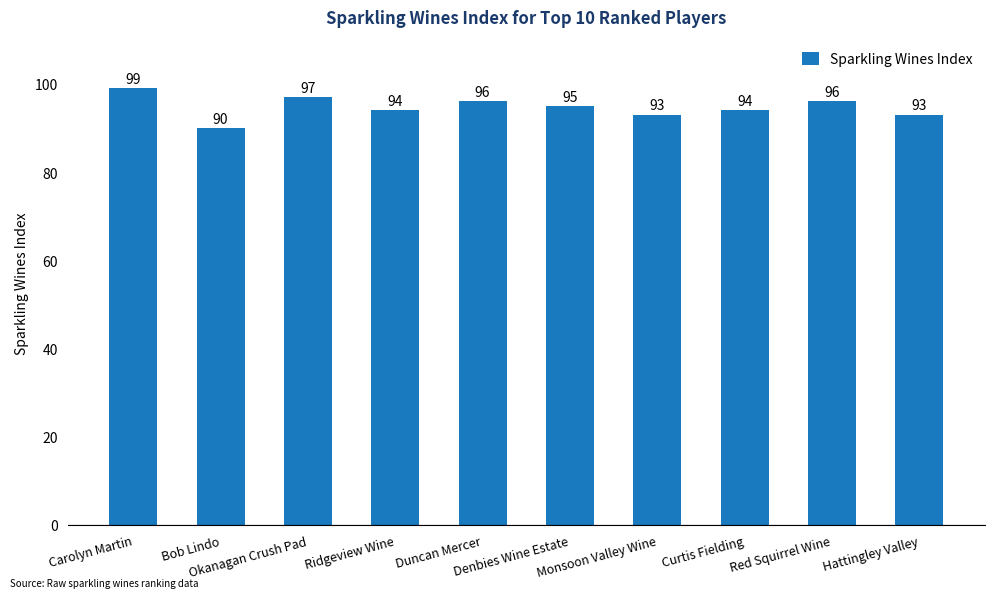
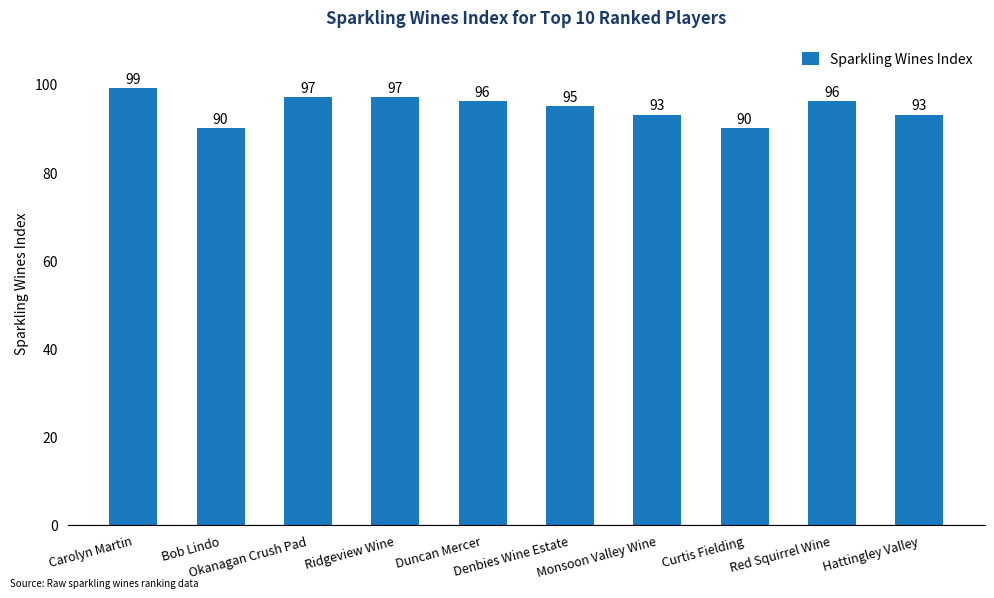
  {
    "Carolyn Martin": 99,
    "Bob Lindo": 90,
    "Okanagan Crush Pad": 97,
-   "Ridgeview Wine": 94,
+   "Ridgeview Wine": 97,
    "Duncan Mercer": 96,
    "Denbies Wine Estate": 95,
    "Monsoon Valley Wine": 93,
-   "Curtis Fielding": 94,
+   "Curtis Fielding": 90,
    "Red Squirrel Wine": 96,
    "Hattingley Valley": 93
  }
